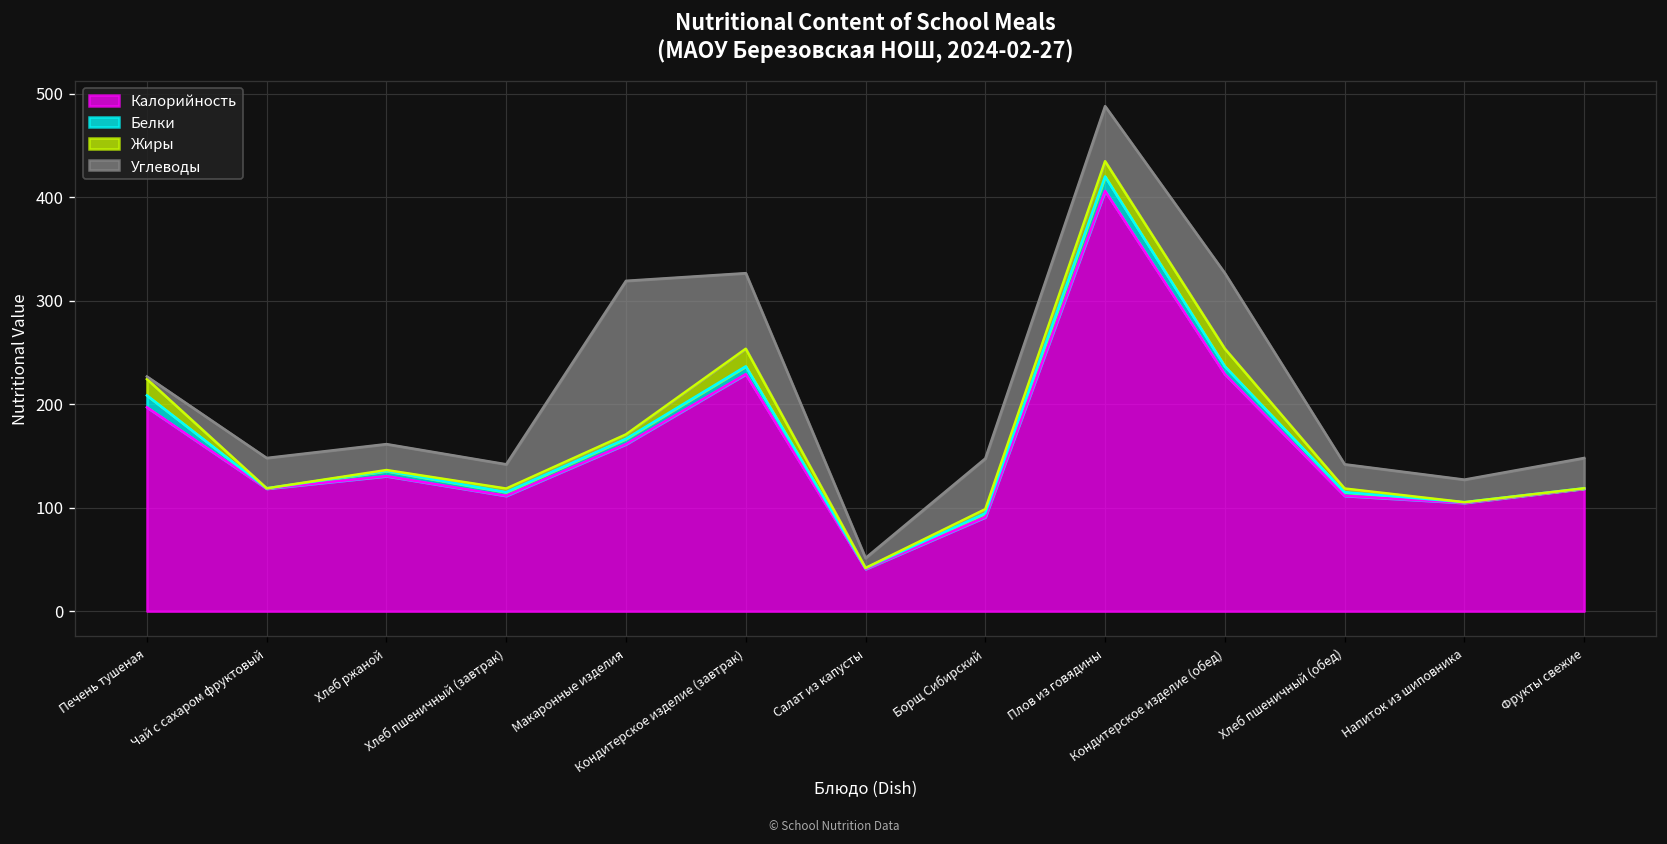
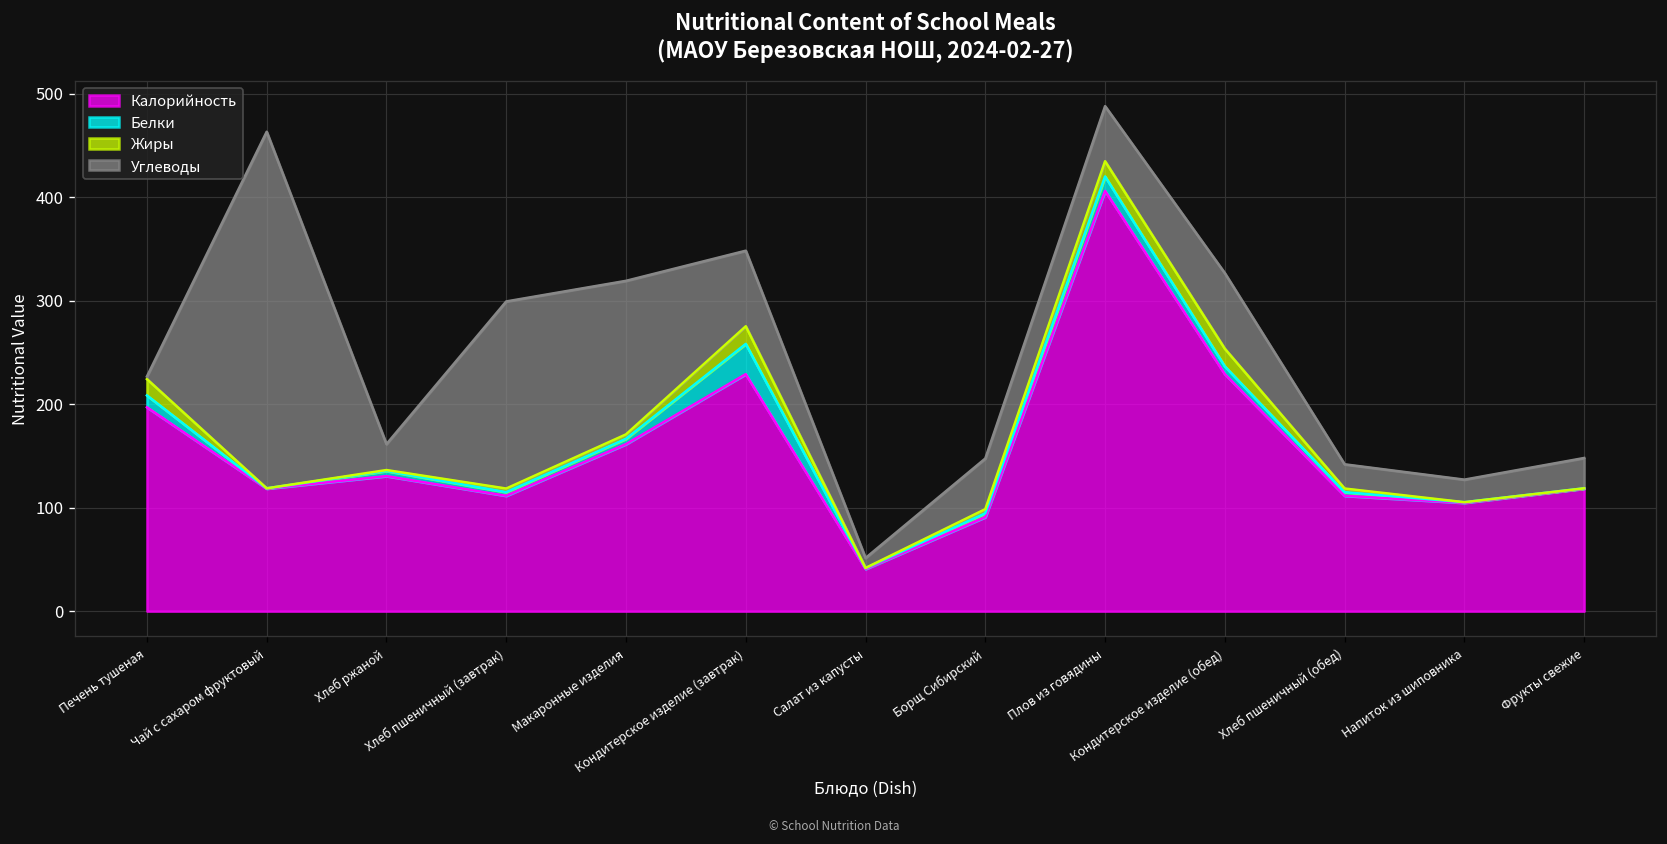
  {
    "Калорийность": {
      "Печень тушеная": 200,
      "Хлеб ржаной": 130,
      "Хлеб пшеничный (завтрак)": 110,
      "Макаронные изделия": 160,
      "Кондитерское изделие (завтрак)": 230,
      "Борщ Сибирский": 90,
      "Плов из говядины": 410,
      "Кондитерское изделие (обед)": 230,
      "Хлеб пшеничный (обед)": 110
    },
    "Белки": {
      "Печень тушеная": 10,
      "Хлеб пшеничный (завтрак)": 0,
      "Макаронные изделия": 10,
-     "Кондитерское изделие (завтрак)": 10,
+     "Кондитерское изделие (завтрак)": 30,
      "Борщ Сибирский": 0,
      "Плов из говядины": 10,
      "Кондитерское изделие (обед)": 10,
      "Хлеб пшеничный (обед)": 0
    },
    "Жиры": {
      "Хлеб пшеничный (завтрак)": 0,
      "Макаронные изделия": 0,
      "Кондитерское изделие (завтрак)": 20,
      "Борщ Сибирский": 0,
      "Плов из говядины": 10,
      "Кондитерское изделие (обед)": 20,
      "Хлеб пшеничный (обед)": 0
    },
    "Углеводы": {
-     "Чай с сахаром фруктовый": 30,
+     "Чай с сахаром фруктовый": 340,
      "Хлеб ржаной": 30,
-     "Хлеб пшеничный (завтрак)": 20,
+     "Хлеб пшеничный (завтрак)": 180,
      "Макаронные изделия": 150,
      "Кондитерское изделие (завтрак)": 70,
      "Салат из капусты": 10,
      "Борщ Сибирский": 50,
      "Плов из говядины": 50,
      "Кондитерское изделие (обед)": 70,
      "Хлеб пшеничный (обед)": 20,
      "Напиток из шиповника": 20,
      "Фрукты свежие": 30
    }
  }
